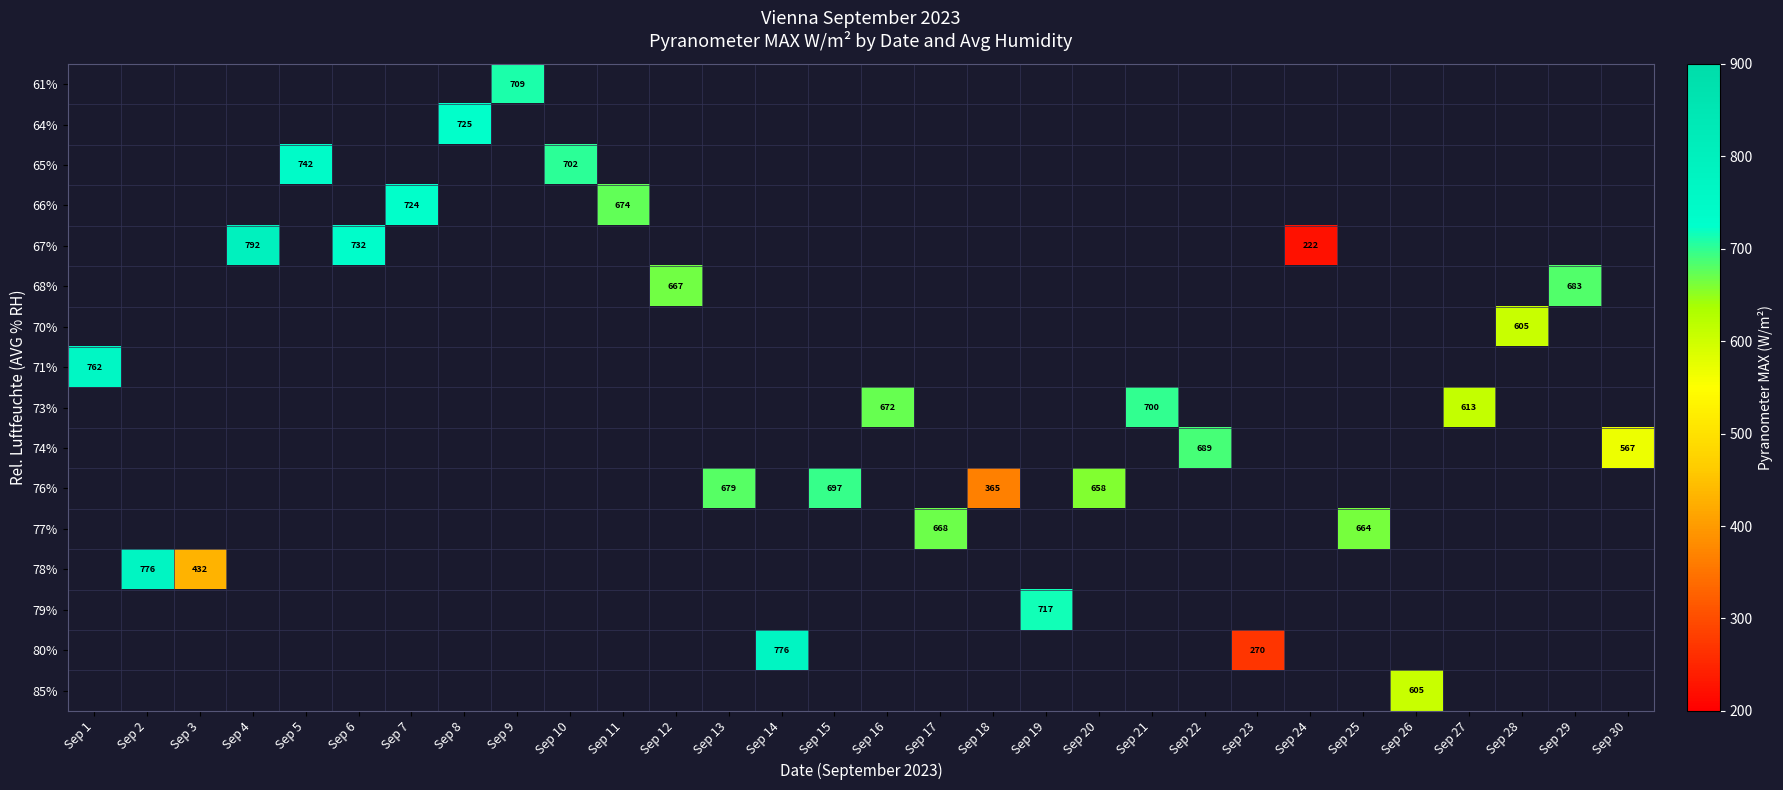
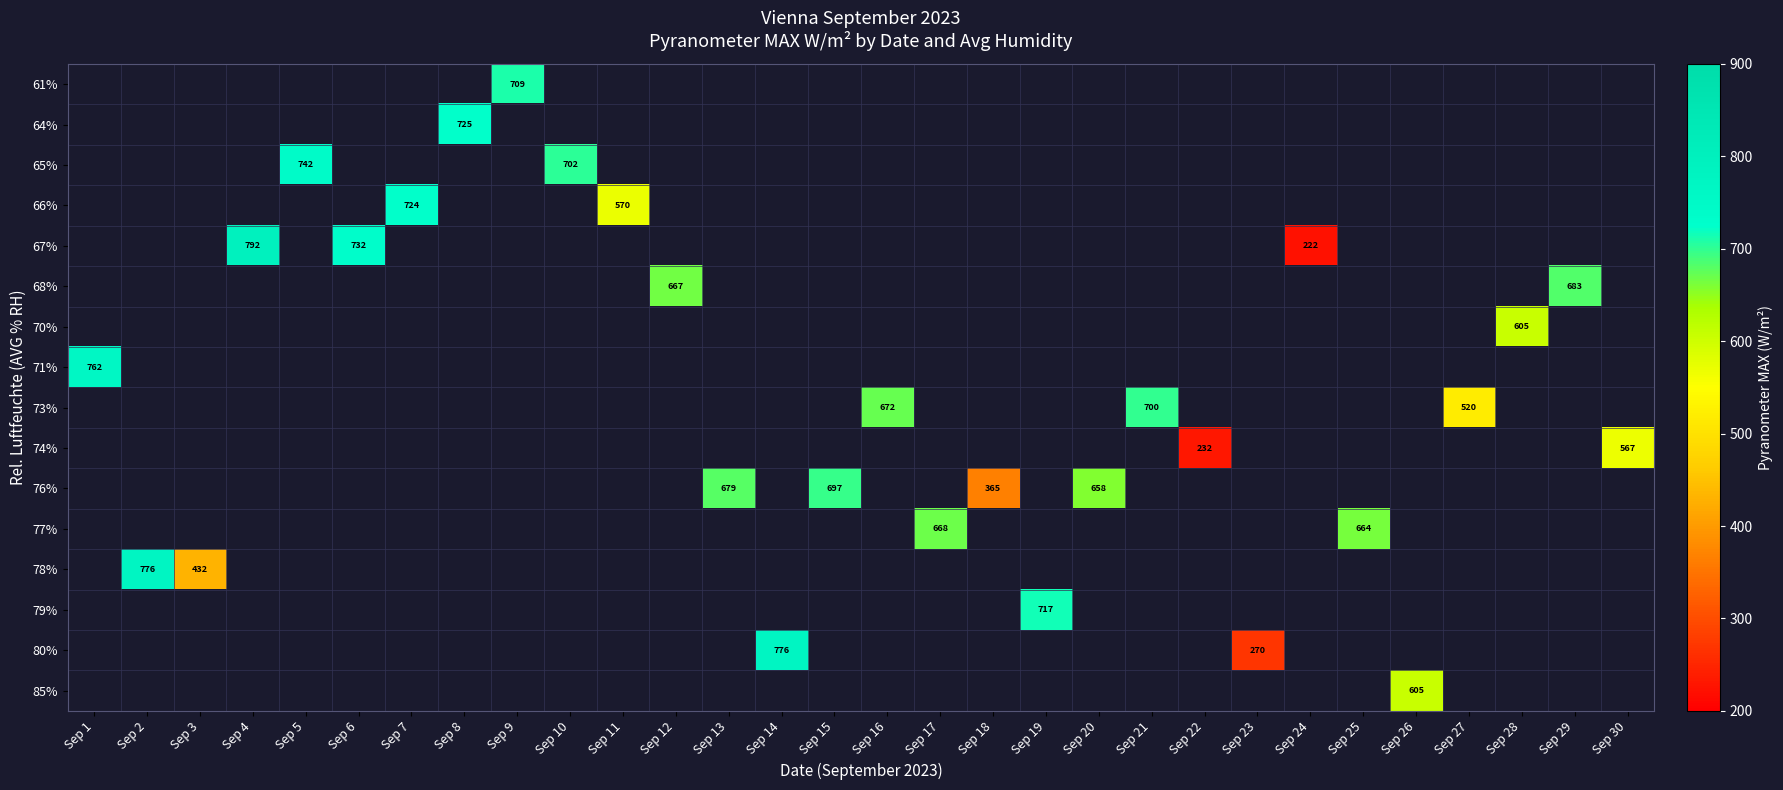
  {
    "61%": {
      "Sep 9": 709
    },
    "64%": {
      "Sep 8": 725
    },
    "65%": {
      "Sep 5": 742,
      "Sep 10": 702
    },
    "66%": {
      "Sep 7": 724,
-     "Sep 11": 674
+     "Sep 11": 570
    },
    "67%": {
      "Sep 4": 792,
      "Sep 6": 732,
      "Sep 24": 222
    },
    "68%": {
      "Sep 12": 667,
      "Sep 29": 683
    },
    "70%": {
      "Sep 28": 605
    },
    "71%": {
      "Sep 1": 762
    },
    "73%": {
      "Sep 16": 672,
      "Sep 21": 700,
-     "Sep 27": 613
+     "Sep 27": 520
    },
    "74%": {
-     "Sep 22": 689,
+     "Sep 22": 232,
      "Sep 30": 567
    },
    "76%": {
      "Sep 13": 679,
      "Sep 15": 697,
      "Sep 18": 365,
      "Sep 20": 658
    },
    "77%": {
      "Sep 17": 668,
      "Sep 25": 664
    },
    "78%": {
      "Sep 2": 776,
      "Sep 3": 432
    },
    "79%": {
      "Sep 19": 717
    },
    "80%": {
      "Sep 14": 776,
      "Sep 23": 270
    },
    "85%": {
      "Sep 26": 605
    }
  }
